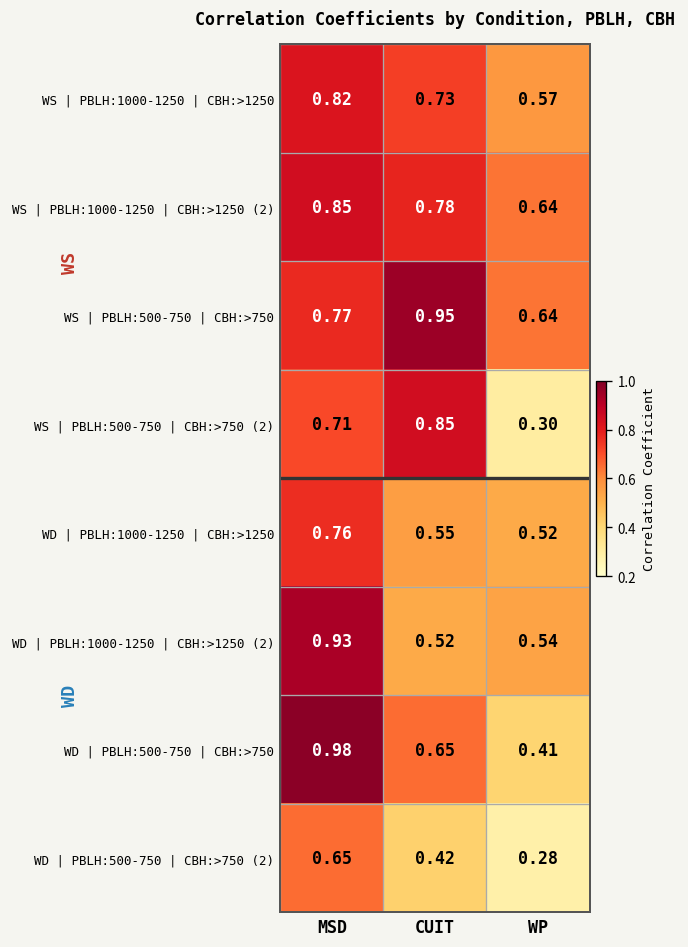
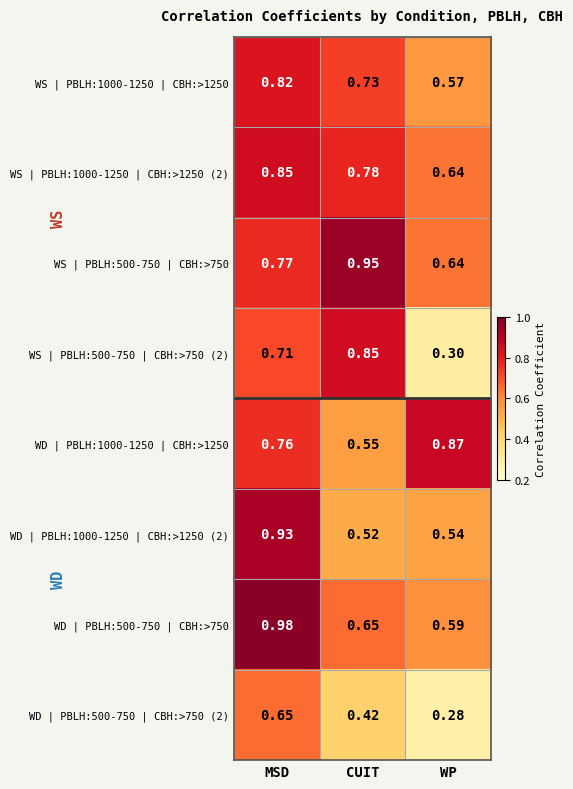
  {
    "WS | PBLH:1000-1250 | CBH:>1250": {
      "MSD": 0.82,
      "CUIT": 0.73,
      "WP": 0.57
    },
    "WS | PBLH:1000-1250 | CBH:>1250 (2)": {
      "MSD": 0.85,
      "CUIT": 0.78,
      "WP": 0.64
    },
    "WS | PBLH:500-750 | CBH:>750": {
      "MSD": 0.77,
      "CUIT": 0.95,
      "WP": 0.64
    },
    "WS | PBLH:500-750 | CBH:>750 (2)": {
      "MSD": 0.71,
      "CUIT": 0.85,
      "WP": 0.30
    },
    "WD | PBLH:1000-1250 | CBH:>1250": {
      "MSD": 0.76,
      "CUIT": 0.55,
-     "WP": 0.52
+     "WP": 0.87
    },
    "WD | PBLH:1000-1250 | CBH:>1250 (2)": {
      "MSD": 0.93,
      "CUIT": 0.52,
      "WP": 0.54
    },
    "WD | PBLH:500-750 | CBH:>750": {
      "MSD": 0.98,
      "CUIT": 0.65,
-     "WP": 0.41
+     "WP": 0.59
    },
    "WD | PBLH:500-750 | CBH:>750 (2)": {
      "MSD": 0.65,
      "CUIT": 0.42,
      "WP": 0.28
    }
  }
